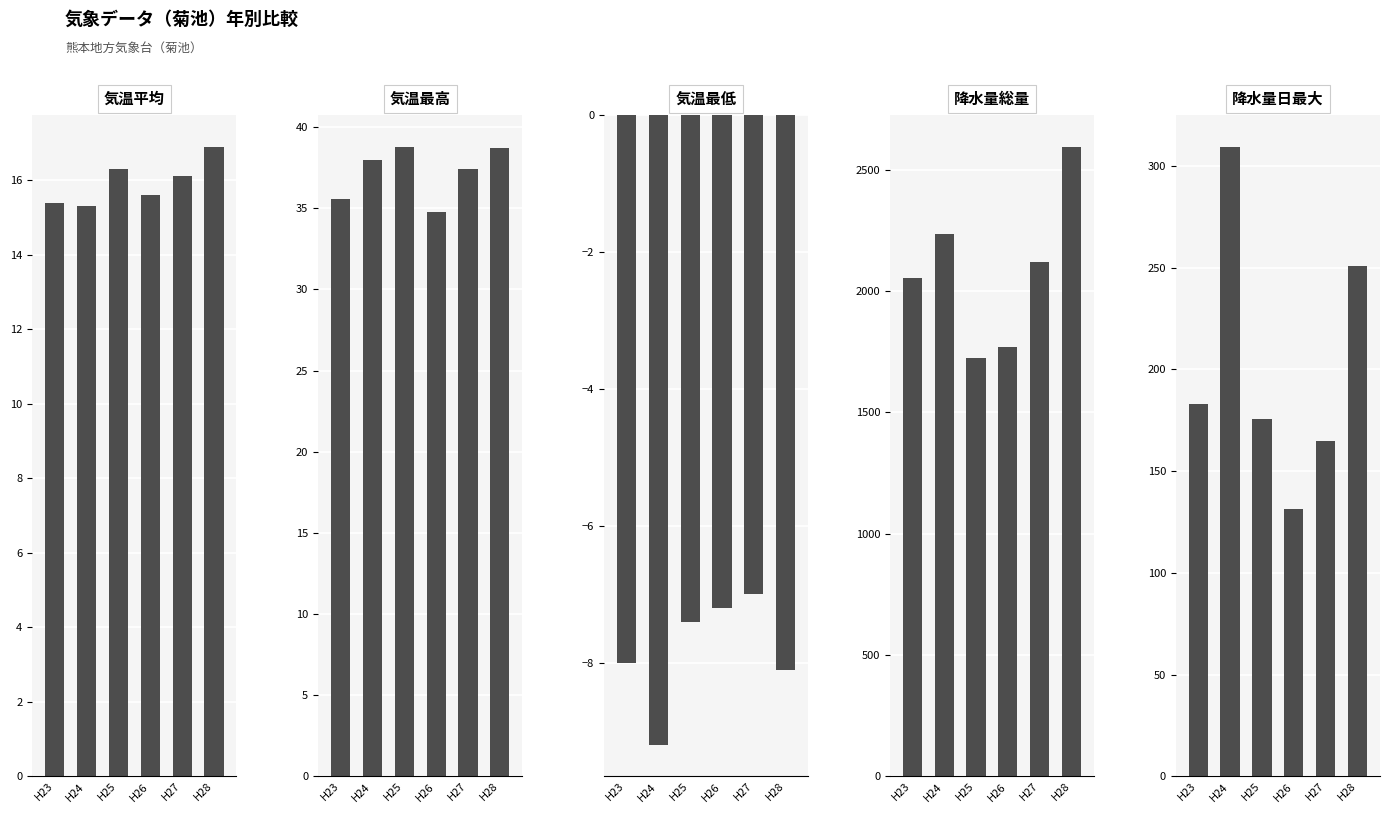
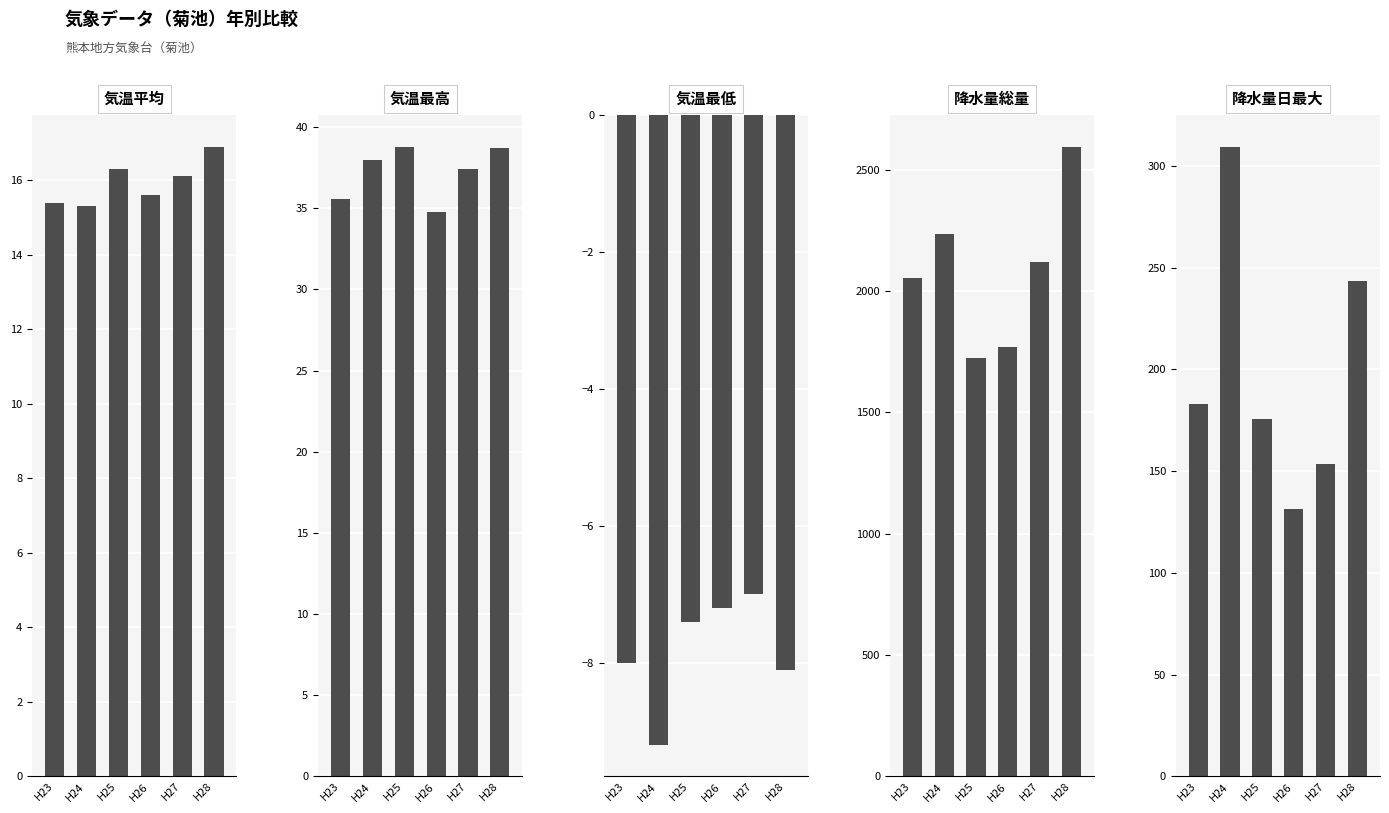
  {
    "気温平均": {
      "H23": 15.4,
      "H24": 15.3,
      "H25": 16.3,
      "H26": 15.6,
      "H27": 16.1,
      "H28": 16.9
    },
    "気温最高": {
      "H23": 35.6,
      "H24": 38.0,
      "H25": 38.8,
      "H26": 34.8,
      "H27": 37.4,
      "H28": 38.7
    },
    "気温最低": {
      "H23": -8.0,
      "H24": -9.2,
      "H25": -7.4,
      "H26": -7.2,
      "H27": -7.0,
      "H28": -8.1
    },
    "降水量総量": {
      "H23": 2060,
      "H24": 2230,
      "H25": 1720,
      "H26": 1770,
      "H27": 2120,
      "H28": 2590
    },
    "降水量日最大": {
      "H23": 183,
      "H24": 310,
      "H25": 176,
      "H26": 132,
-     "H27": 165,
-     "H28": 251
+     "H27": 154,
+     "H28": 244
    }
  }
